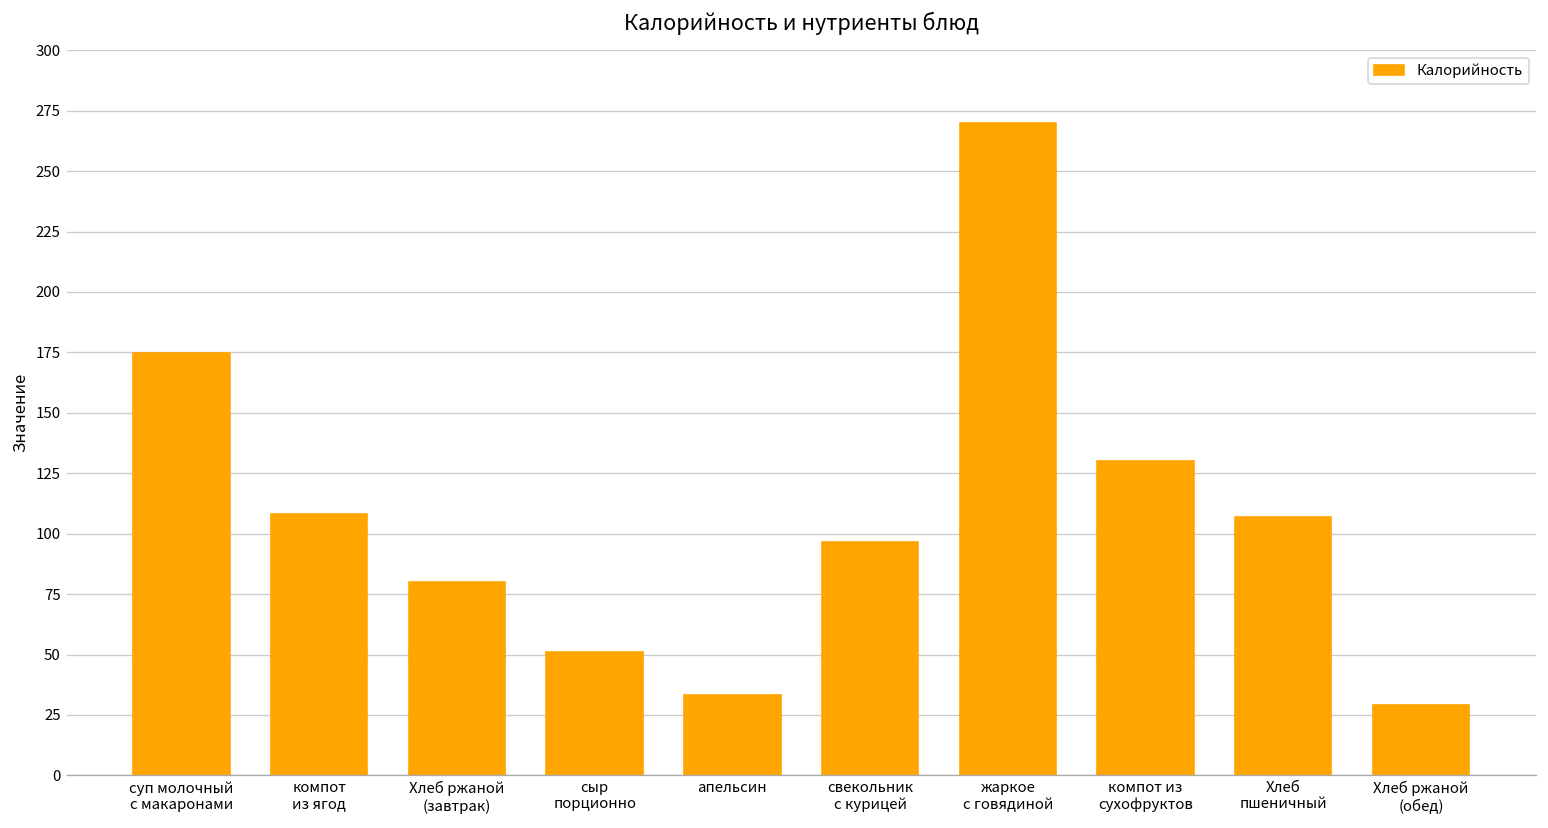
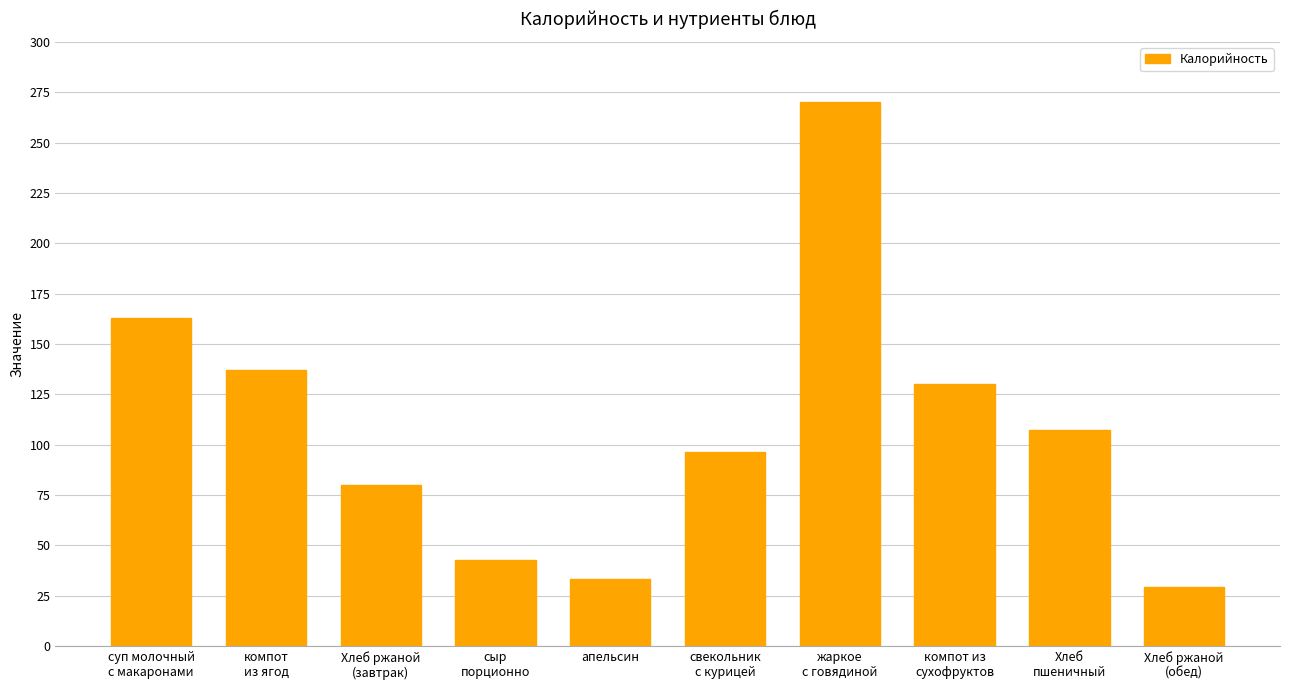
  {
-   "суп молочный с макаронами": 175,
-   "компот из ягод": 108,
+   "суп молочный с макаронами": 163,
+   "компот из ягод": 137,
    "Хлеб ржаной (завтрак)": 80,
-   "сыр порционно": 51,
+   "сыр порционно": 43,
    "апельсин": 33,
    "свекольник с курицей": 97,
    "жаркое с говядиной": 270,
    "компот из сухофруктов": 130,
    "Хлеб пшеничный": 107,
    "Хлеб ржаной (обед)": 29
  }
